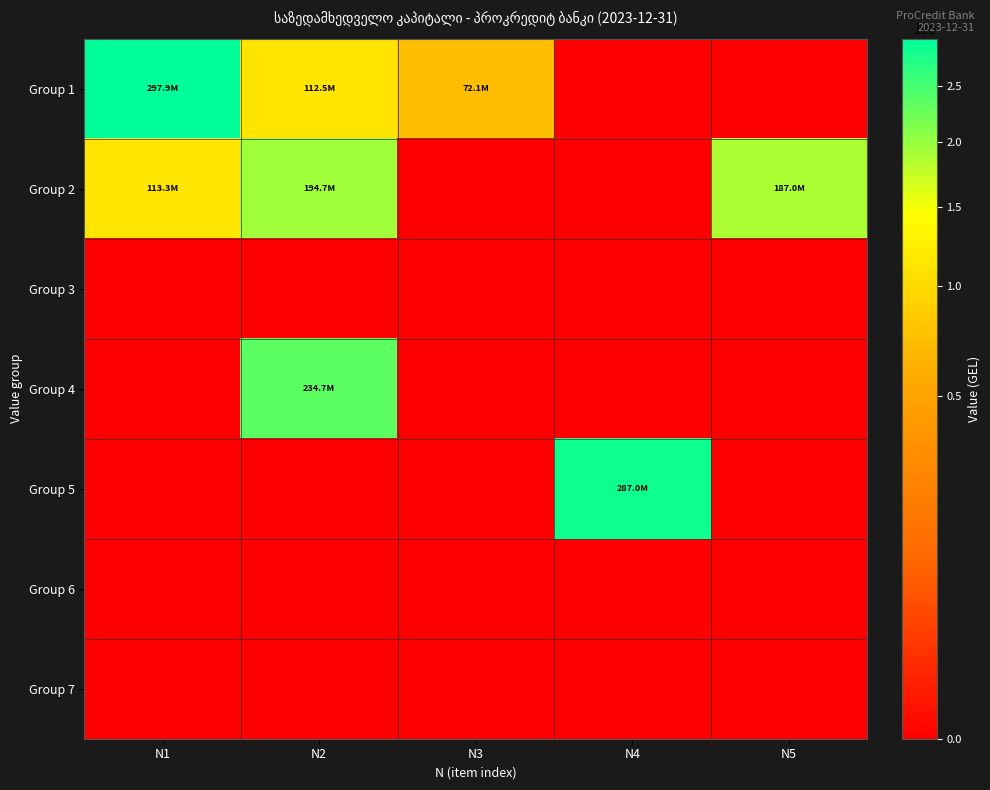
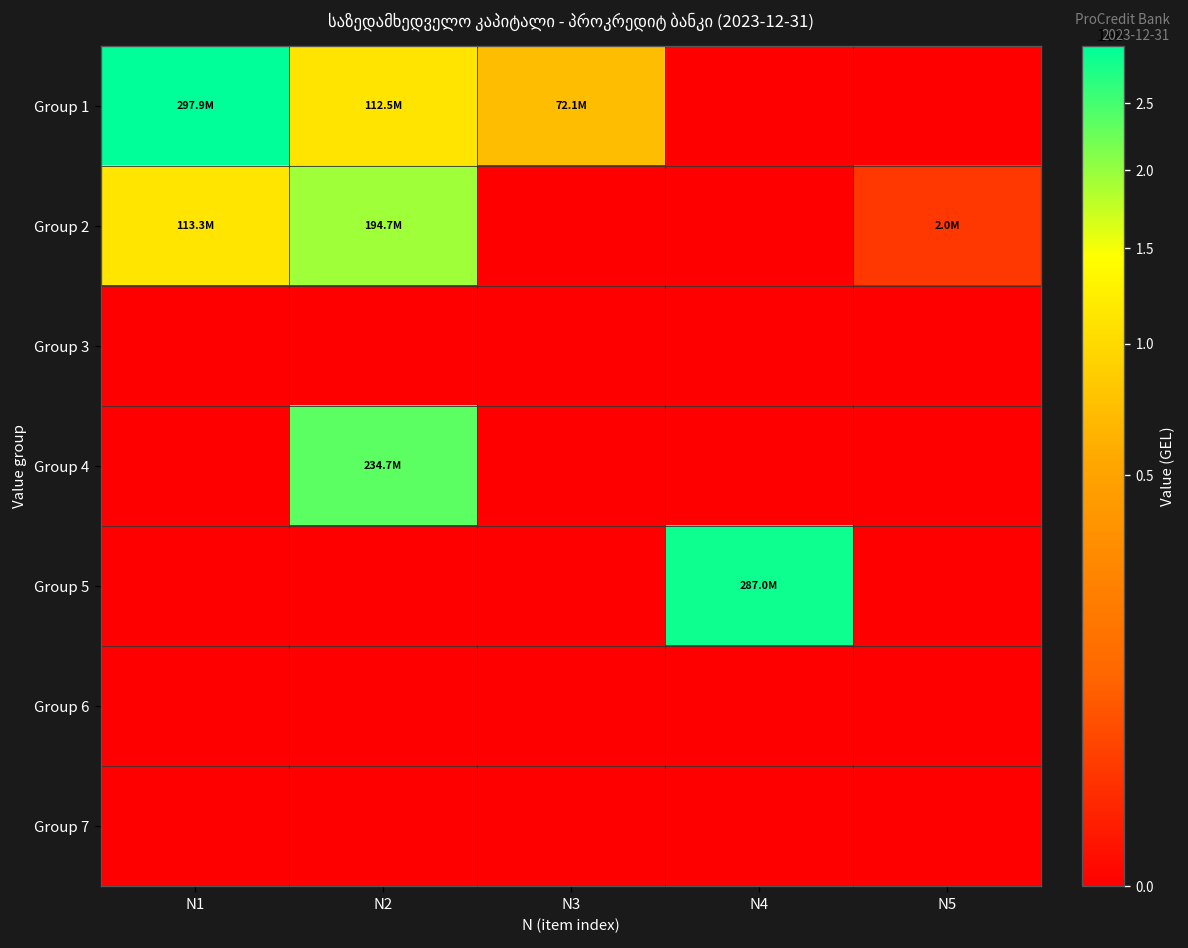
  {
    "Group 1": {
      "N1": "297.9M",
      "N2": "112.5M",
      "N3": "72.1M"
    },
    "Group 2": {
      "N1": "113.3M",
      "N2": "194.7M",
-     "N5": "187.0M"
+     "N5": "2.0M"
    },
    "Group 4": {
      "N2": "234.7M"
    },
    "Group 5": {
      "N4": "287.0M"
    }
  }
